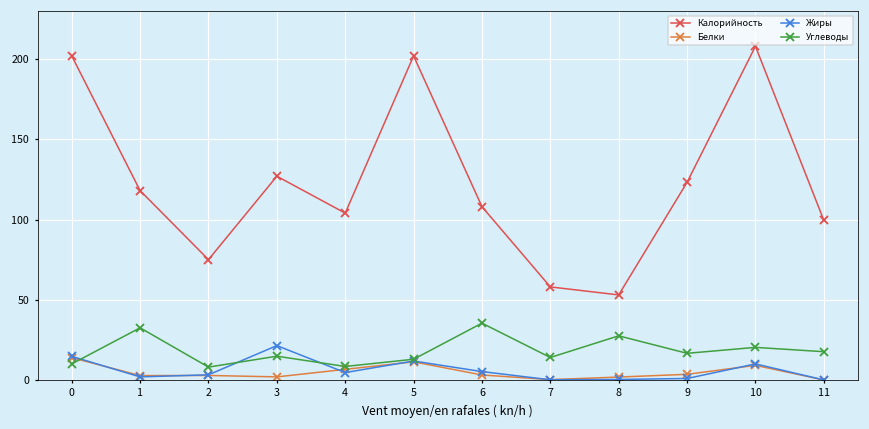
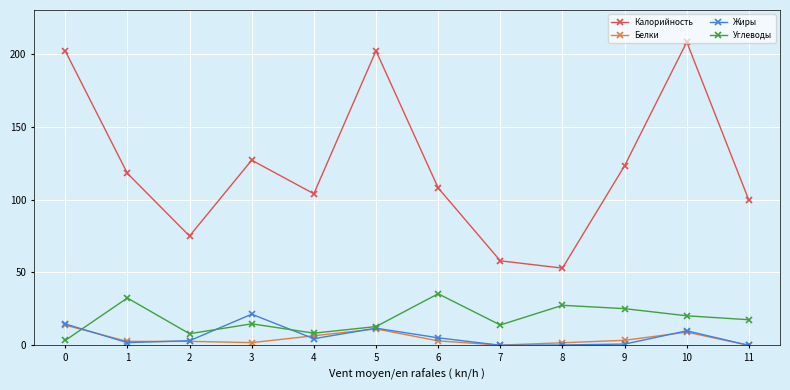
  {
    "Жиры": {
      "3": 21,
      "4": 5,
      "6": 5,
      "9": 1
    },
    "Углеводы": {
-     "0": 10,
+     "0": 3,
      "1": 33,
      "2": 8,
      "3": 15,
      "4": 8,
      "6": 35,
      "7": 14,
      "8": 28,
-     "9": 17,
+     "9": 25,
      "10": 20,
      "11": 18
    }
  }
